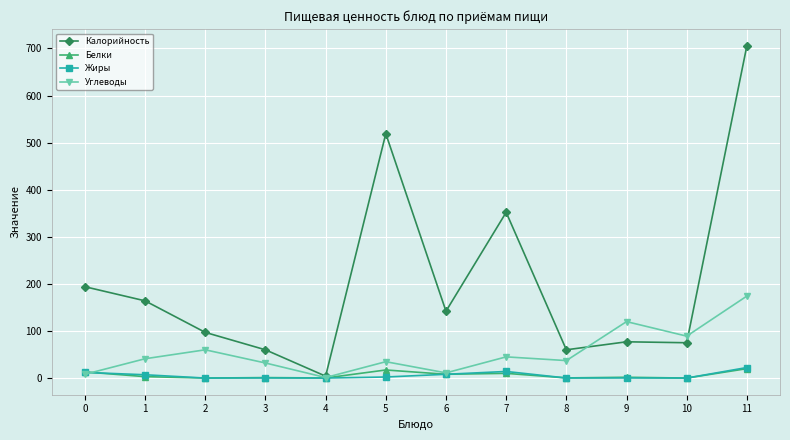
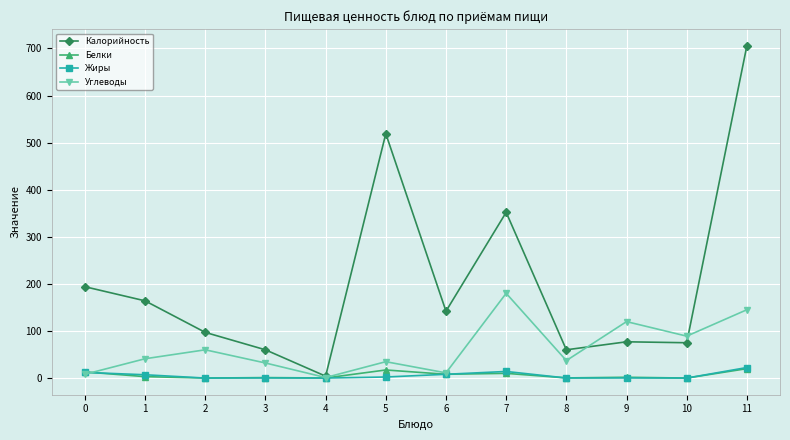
  {
    "Жиры": {
      "5": 0
    },
    "Углеводы": {
      "1": 40,
      "2": 60,
      "3": 30,
      "5": 30,
-     "7": 50,
+     "7": 180,
      "8": 40,
      "9": 120,
      "10": 90,
-     "11": 170
+     "11": 150
    }
  }
